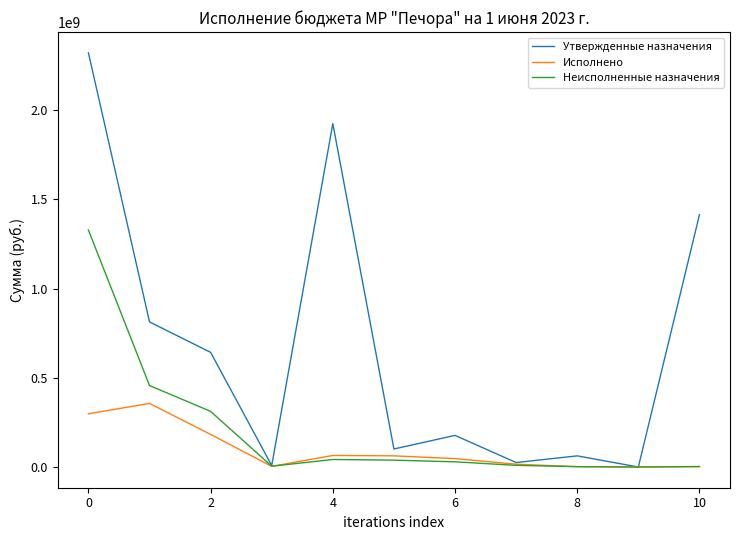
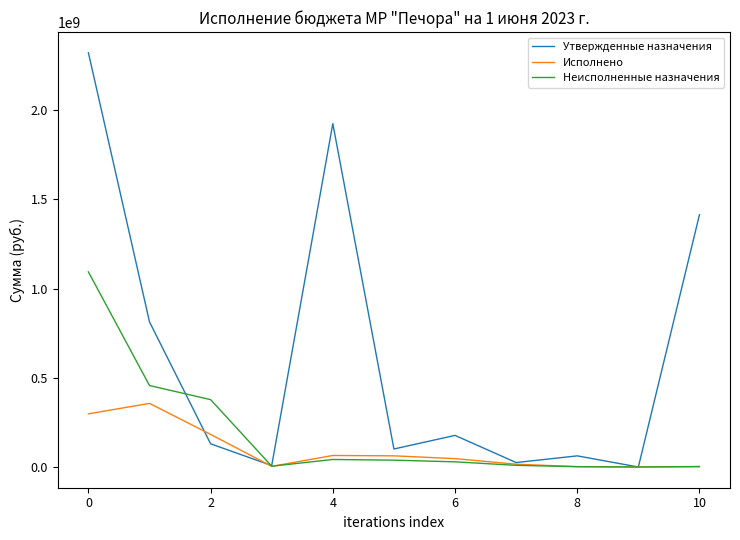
  {
    "Утвержденные назначения": {
      "0": 2320000000,
-     "2": 640000000,
+     "2": 130000000,
      "4": 1920000000,
      "6": 180000000,
      "8": 60000000,
      "10": 1410000000
    },
    "Исполнено": {
      "0": 300000000,
      "2": 180000000,
      "4": 60000000,
      "6": 50000000
    },
    "Неисполненные назначения": {
-     "0": 1330000000,
-     "2": 310000000,
+     "0": 1090000000,
+     "2": 380000000,
      "4": 40000000,
      "6": 30000000
    }
  }
